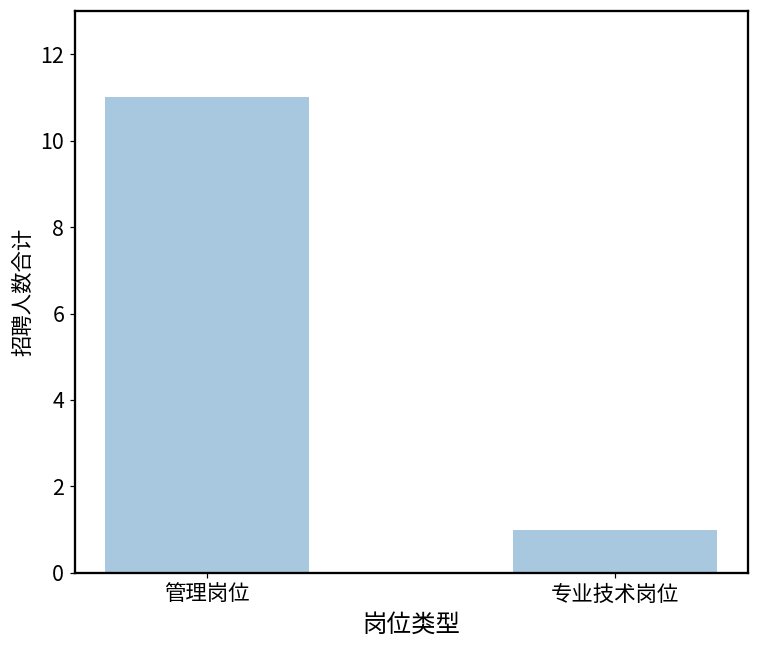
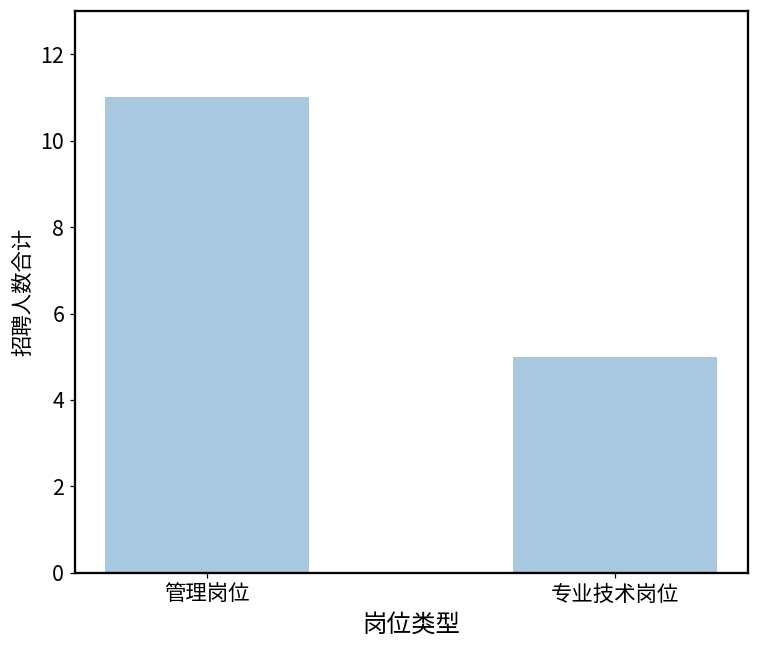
  {
    "管理岗位": 11,
-   "专业技术岗位": 1
+   "专业技术岗位": 5
  }
